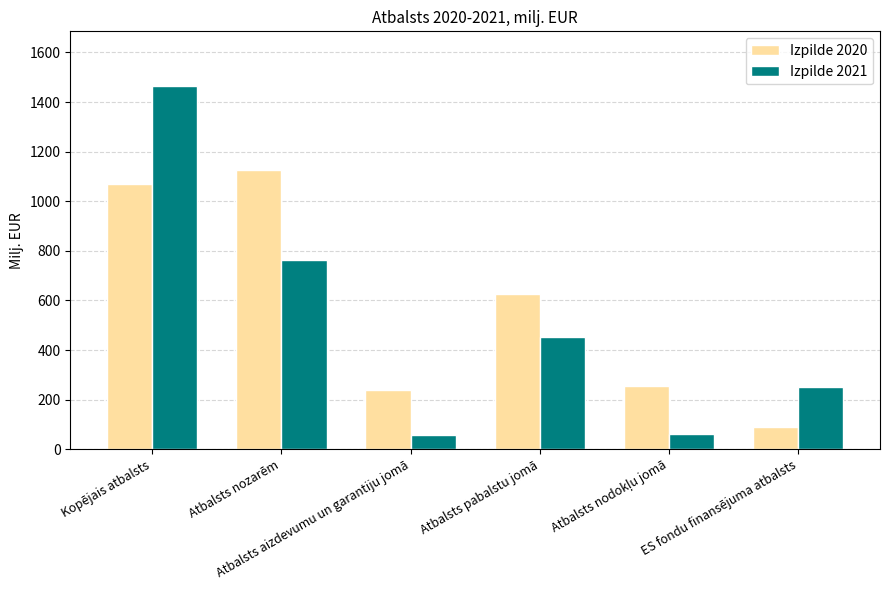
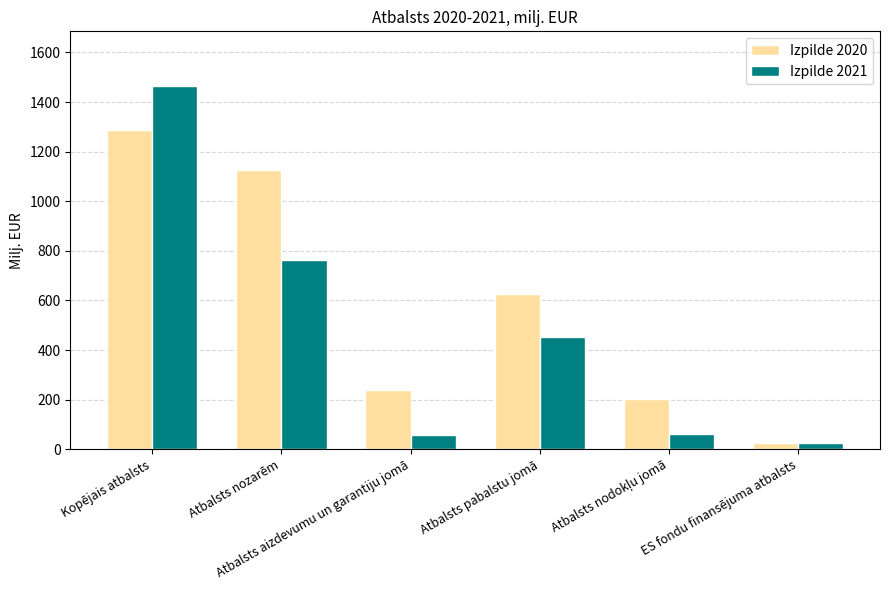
  {
    "Izpilde 2020": {
-     "Kopējais atbalsts": 1070,
+     "Kopējais atbalsts": 1290,
      "Atbalsts nozarēm": 1130,
      "Atbalsts aizdevumu un garantiju jomā": 240,
      "Atbalsts pabalstu jomā": 630,
-     "Atbalsts nodokļu jomā": 260,
-     "ES fondu finansējuma atbalsts": 90
+     "Atbalsts nodokļu jomā": 200,
+     "ES fondu finansējuma atbalsts": 30
    },
    "Izpilde 2021": {
      "Kopējais atbalsts": 1470,
      "Atbalsts nozarēm": 760,
      "Atbalsts aizdevumu un garantiju jomā": 60,
      "Atbalsts pabalstu jomā": 450,
      "Atbalsts nodokļu jomā": 60,
-     "ES fondu finansējuma atbalsts": 250
+     "ES fondu finansējuma atbalsts": 30
    }
  }
